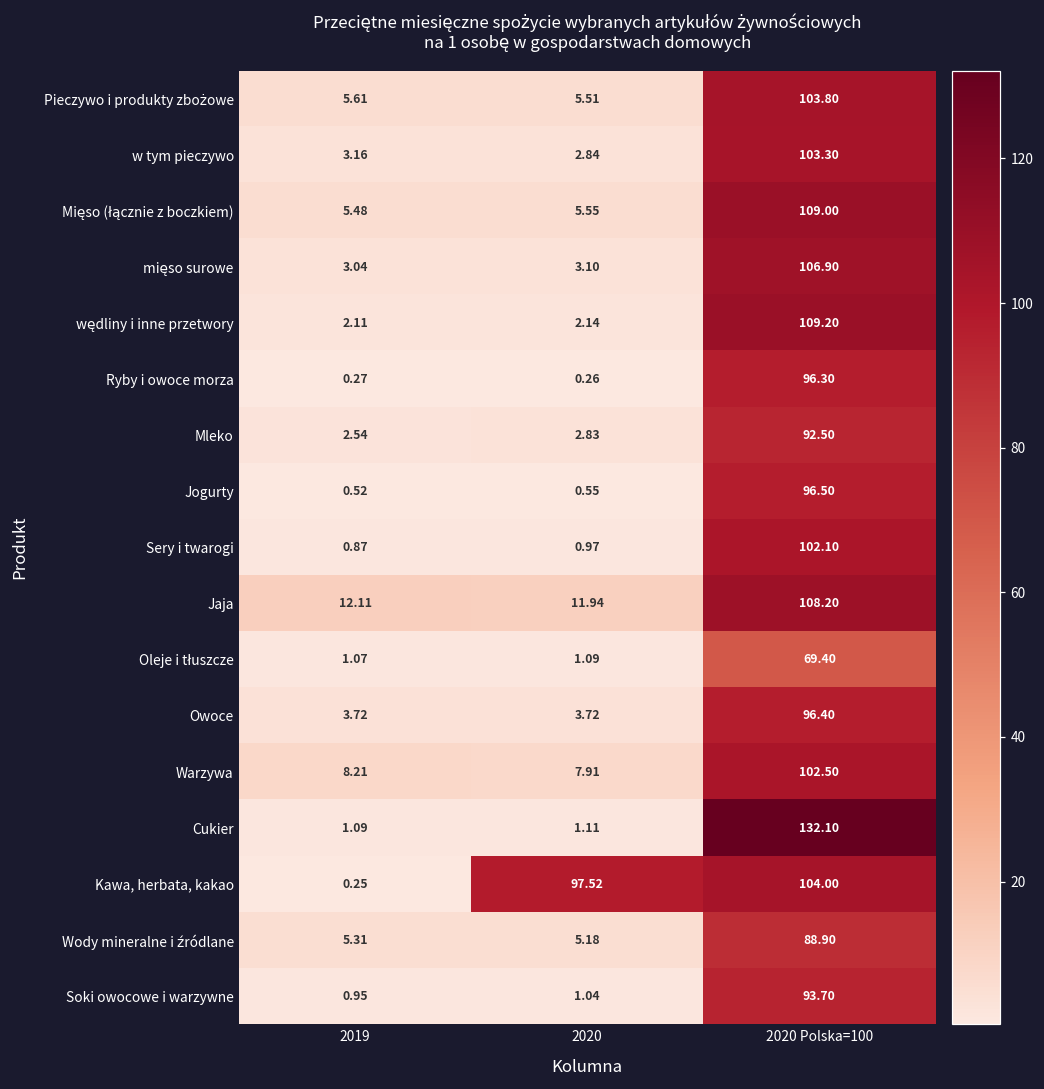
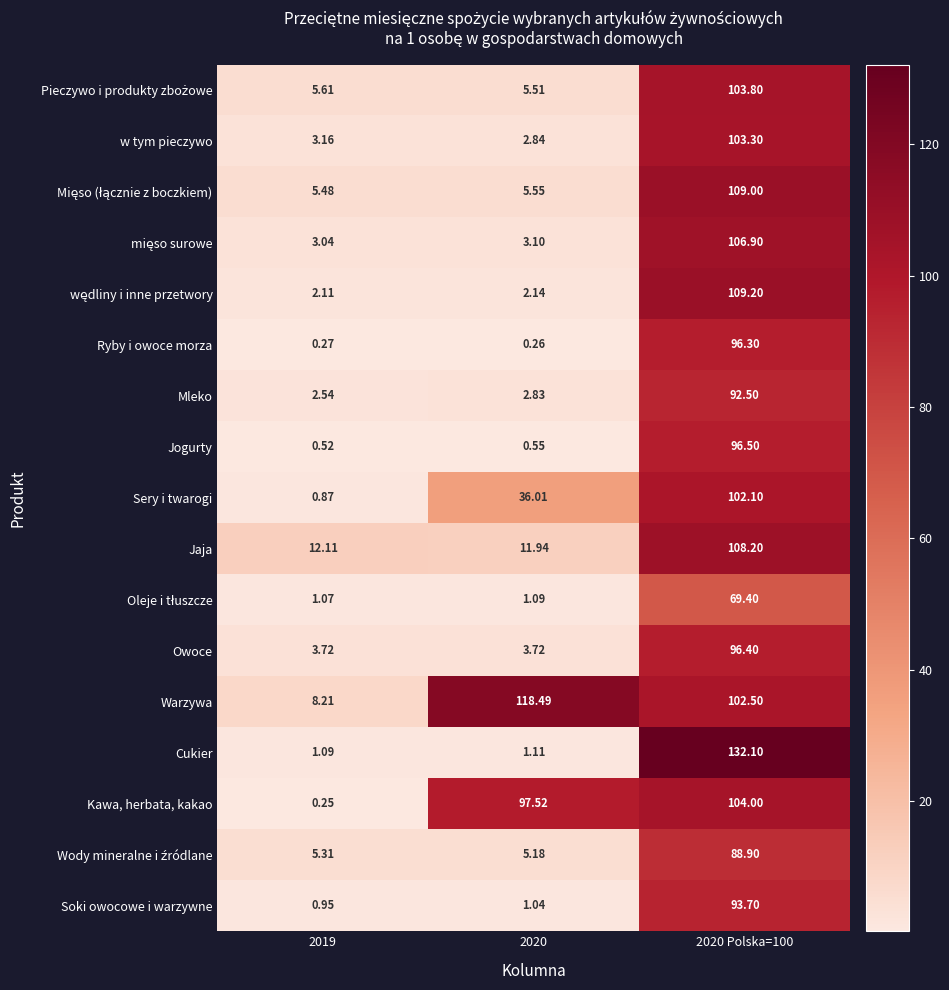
  {
    "Pieczywo i produkty zbożowe": {
      "2019": 5.61,
      "2020": 5.51,
      "2020 Polska=100": 103.80
    },
    "w tym pieczywo": {
      "2019": 3.16,
      "2020": 2.84,
      "2020 Polska=100": 103.30
    },
    "Mięso (łącznie z boczkiem)": {
      "2019": 5.48,
      "2020": 5.55,
      "2020 Polska=100": 109.00
    },
    "mięso surowe": {
      "2019": 3.04,
      "2020": 3.10,
      "2020 Polska=100": 106.90
    },
    "wędliny i inne przetwory": {
      "2019": 2.11,
      "2020": 2.14,
      "2020 Polska=100": 109.20
    },
    "Ryby i owoce morza": {
      "2019": 0.27,
      "2020": 0.26,
      "2020 Polska=100": 96.30
    },
    "Mleko": {
      "2019": 2.54,
      "2020": 2.83,
      "2020 Polska=100": 92.50
    },
    "Jogurty": {
      "2019": 0.52,
      "2020": 0.55,
      "2020 Polska=100": 96.50
    },
    "Sery i twarogi": {
      "2019": 0.87,
-     "2020": 0.97,
+     "2020": 36.01,
      "2020 Polska=100": 102.10
    },
    "Jaja": {
      "2019": 12.11,
      "2020": 11.94,
      "2020 Polska=100": 108.20
    },
    "Oleje i tłuszcze": {
      "2019": 1.07,
      "2020": 1.09,
      "2020 Polska=100": 69.40
    },
    "Owoce": {
      "2019": 3.72,
      "2020": 3.72,
      "2020 Polska=100": 96.40
    },
    "Warzywa": {
      "2019": 8.21,
-     "2020": 7.91,
+     "2020": 118.49,
      "2020 Polska=100": 102.50
    },
    "Cukier": {
      "2019": 1.09,
      "2020": 1.11,
      "2020 Polska=100": 132.10
    },
    "Kawa, herbata, kakao": {
      "2019": 0.25,
      "2020": 97.52,
      "2020 Polska=100": 104.00
    },
    "Wody mineralne i źródlane": {
      "2019": 5.31,
      "2020": 5.18,
      "2020 Polska=100": 88.90
    },
    "Soki owocowe i warzywne": {
      "2019": 0.95,
      "2020": 1.04,
      "2020 Polska=100": 93.70
    }
  }
